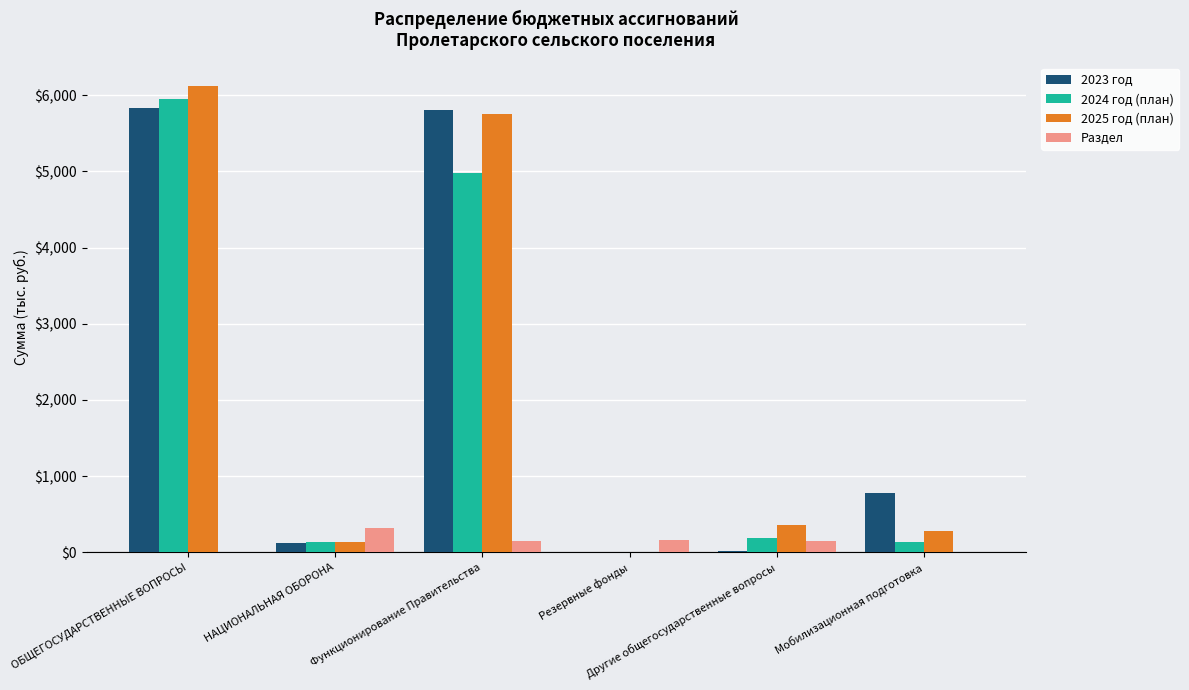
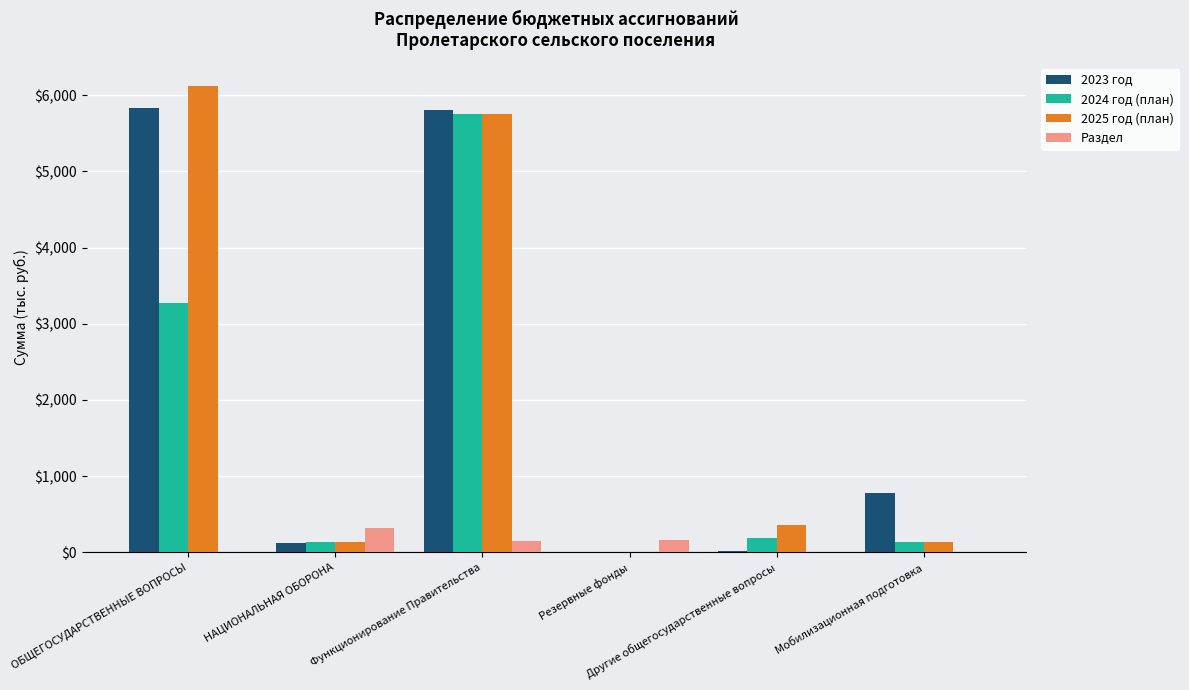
  {
    "2023 год": {
      "ОБЩЕГОСУДАРСТВЕННЫЕ ВОПРОСЫ": "$5,800",
      "НАЦИОНАЛЬНАЯ ОБОРОНА": "$100",
      "Функционирование Правительства": "$5,800",
      "Мобилизационная подготовка": "$800"
    },
    "2024 год (план)": {
-     "ОБЩЕГОСУДАРСТВЕННЫЕ ВОПРОСЫ": "$6,000",
+     "ОБЩЕГОСУДАРСТВЕННЫЕ ВОПРОСЫ": "$3,300",
      "НАЦИОНАЛЬНАЯ ОБОРОНА": "$100",
-     "Функционирование Правительства": "$5,000",
+     "Функционирование Правительства": "$5,800",
      "Другие общегосударственные вопросы": "$200",
      "Мобилизационная подготовка": "$100"
    },
    "2025 год (план)": {
      "ОБЩЕГОСУДАРСТВЕННЫЕ ВОПРОСЫ": "$6,100",
      "НАЦИОНАЛЬНАЯ ОБОРОНА": "$100",
      "Функционирование Правительства": "$5,800",
      "Другие общегосударственные вопросы": "$400",
-     "Мобилизационная подготовка": "$300"
+     "Мобилизационная подготовка": "$100"
    },
    "Раздел": {
      "НАЦИОНАЛЬНАЯ ОБОРОНА": "$300",
      "Функционирование Правительства": "$200",
      "Резервные фонды": "$200",
-     "Другие общегосударственные вопросы": "$200"
+     "Другие общегосударственные вопросы": "$0"
    }
  }
